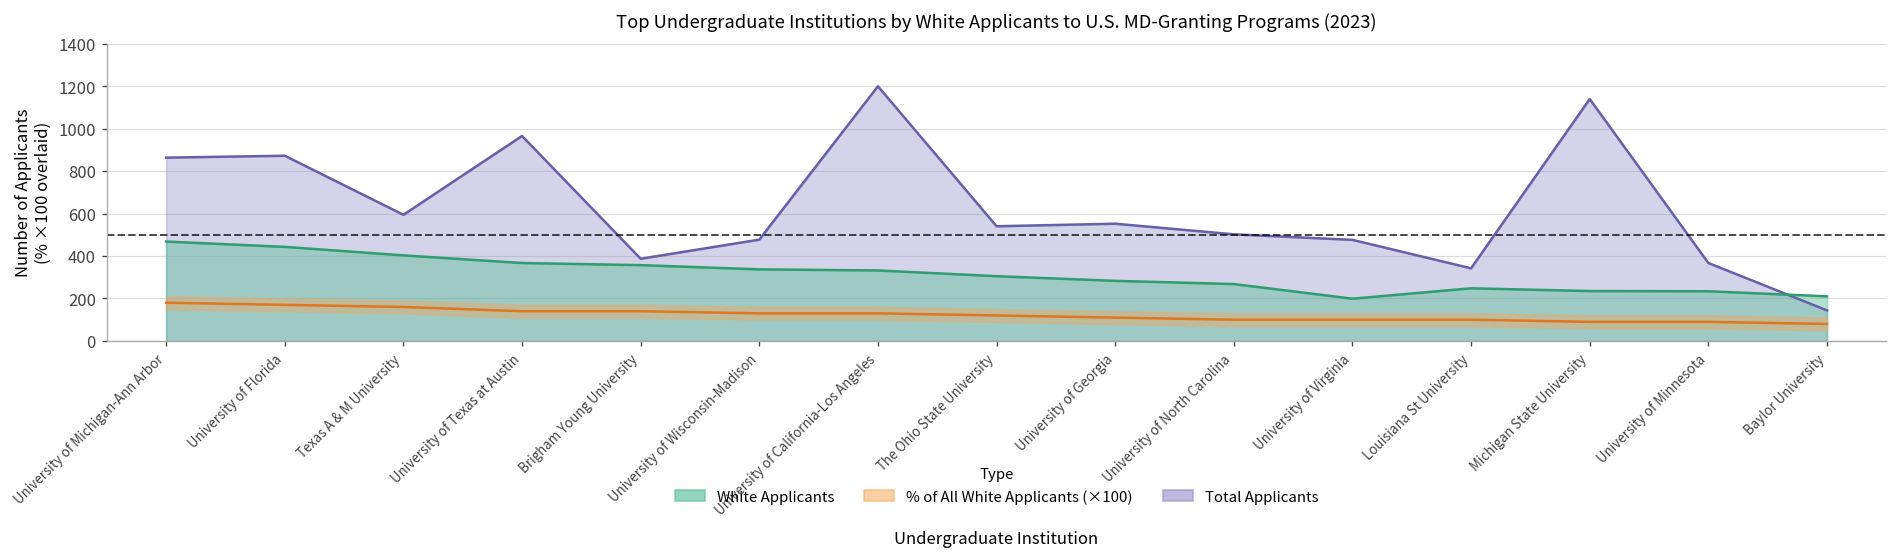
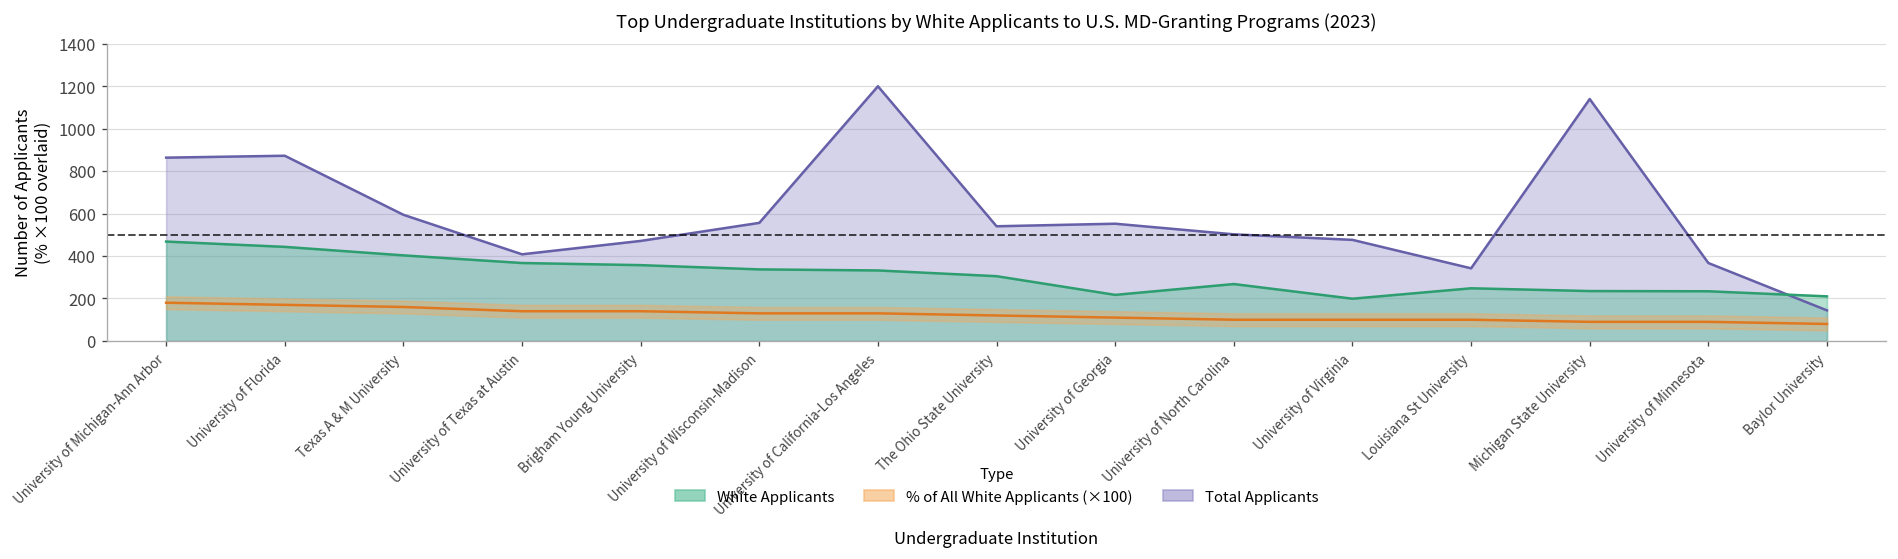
  {
    "Total Applicants": {
      "University of Michigan-Ann Arbor": 860,
      "University of Florida": 870,
      "Texas A & M University": 590,
-     "University of Texas at Austin": 970,
-     "Brigham Young University": 390,
-     "University of Wisconsin-Madison": 480,
+     "University of Texas at Austin": 410,
+     "Brigham Young University": 470,
+     "University of Wisconsin-Madison": 560,
      "University of California-Los Angeles": 1200,
      "The Ohio State University": 540,
      "University of Georgia": 550,
      "University of North Carolina": 500,
      "University of Virginia": 480,
      "Louisiana St University": 340,
      "Michigan State University": 1140,
      "University of Minnesota": 370,
      "Baylor University": 140
    },
    "White Applicants": {
      "University of Michigan-Ann Arbor": 470,
      "University of Florida": 440,
      "Texas A & M University": 400,
      "University of Texas at Austin": 370,
      "Brigham Young University": 360,
      "University of Wisconsin-Madison": 340,
      "University of California-Los Angeles": 330,
      "The Ohio State University": 310,
-     "University of Georgia": 280,
+     "University of Georgia": 220,
      "University of North Carolina": 270,
      "University of Virginia": 200,
      "Louisiana St University": 250,
      "Michigan State University": 240,
      "University of Minnesota": 230,
      "Baylor University": 210
    }
  }
